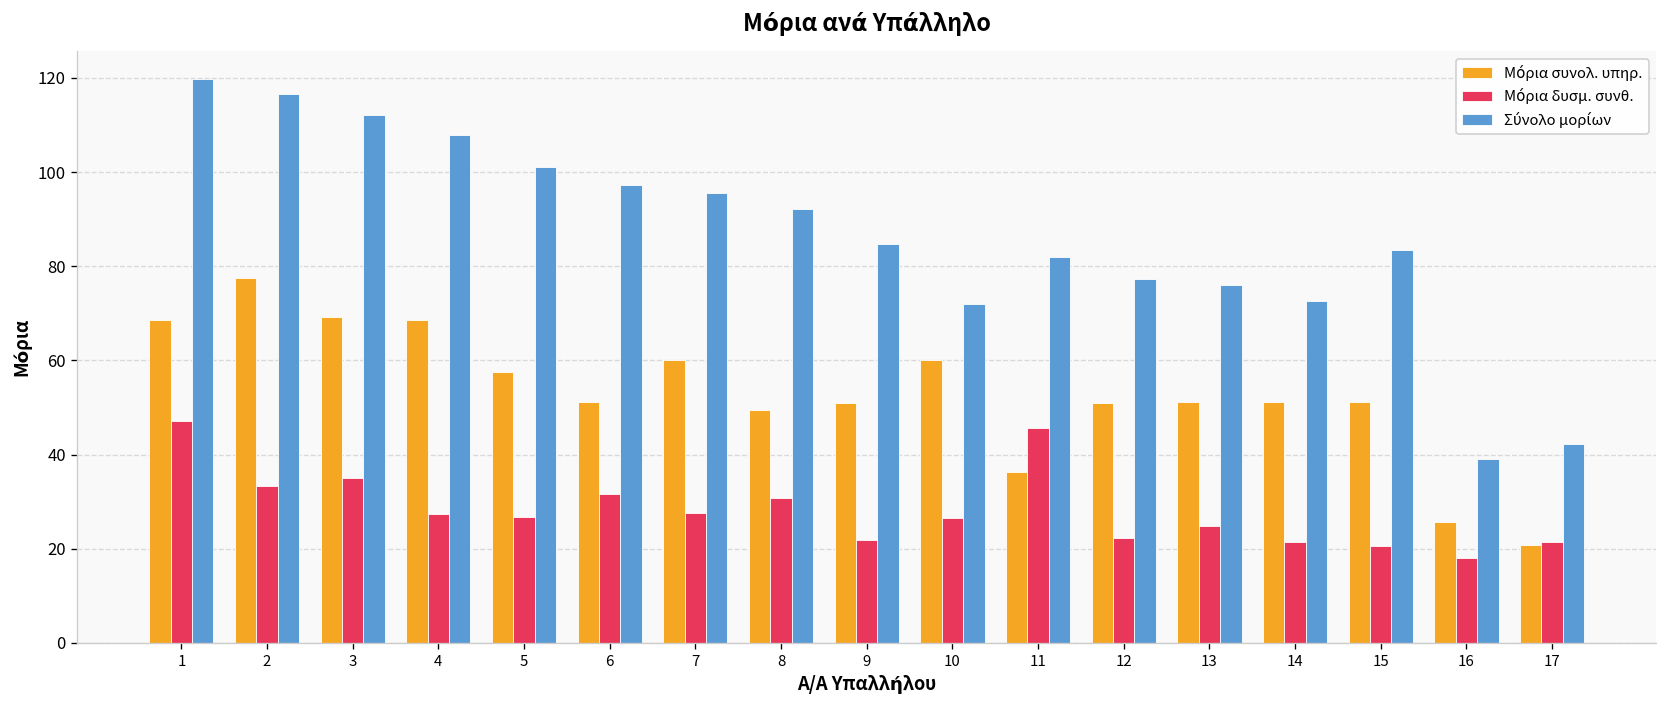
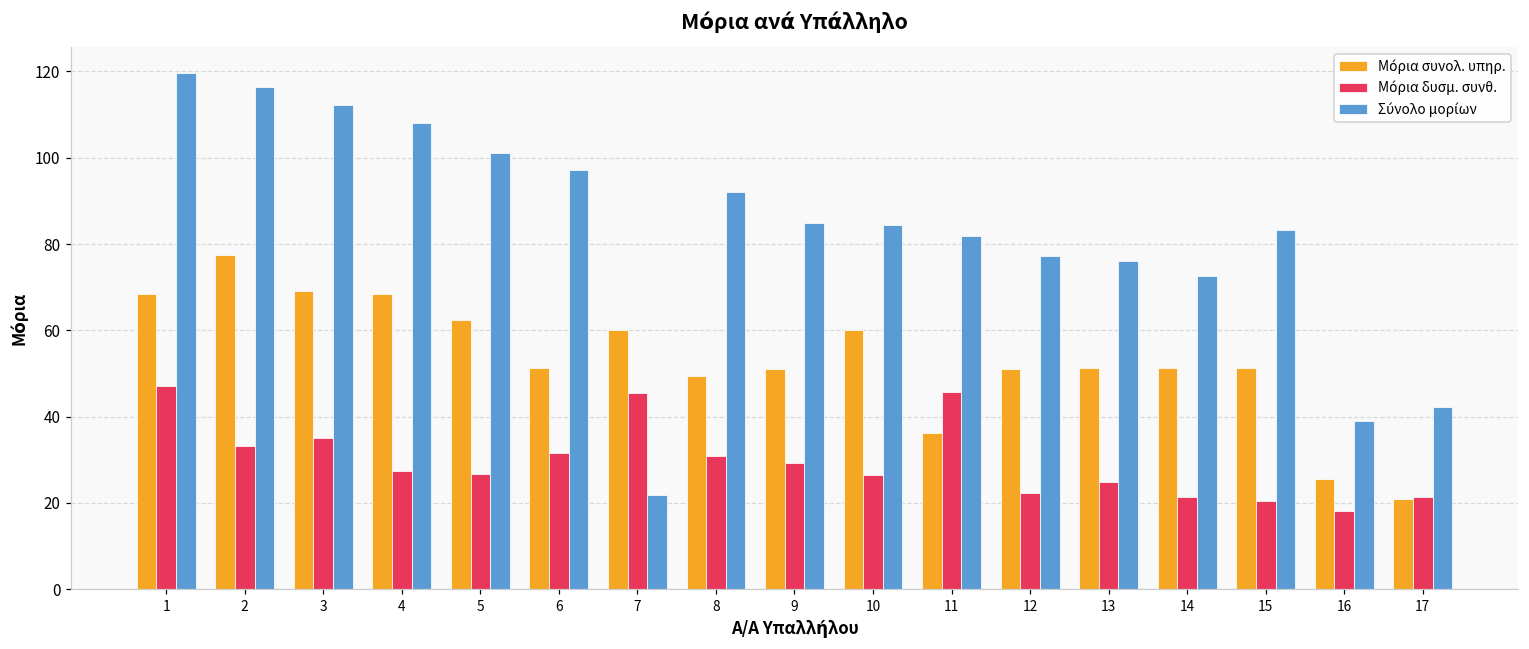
  {
    "Μόρια συνολ. υπηρ.": {
      "1": 69,
      "2": 78,
      "3": 69,
      "4": 69,
-     "5": 58,
+     "5": 63,
      "6": 51,
      "7": 60,
      "8": 49,
      "9": 51,
      "10": 60,
      "11": 36,
      "12": 51,
      "13": 51,
      "14": 51,
      "15": 51,
      "16": 26,
      "17": 21
    },
    "Μόρια δυσμ. συνθ.": {
      "1": 47,
      "2": 33,
      "3": 35,
      "4": 27,
      "5": 27,
      "6": 32,
-     "7": 28,
+     "7": 45,
      "8": 31,
-     "9": 22,
+     "9": 29,
      "10": 27,
      "11": 46,
      "12": 22,
      "13": 25,
      "14": 21,
      "15": 21,
      "16": 18,
      "17": 21
    },
    "Σύνολο μορίων": {
      "1": 120,
      "2": 117,
      "3": 112,
      "4": 108,
      "5": 101,
      "6": 97,
-     "7": 96,
+     "7": 22,
      "8": 92,
      "9": 85,
-     "10": 72,
+     "10": 84,
      "11": 82,
      "12": 77,
      "13": 76,
      "14": 73,
      "15": 83,
      "16": 39,
      "17": 42
    }
  }
